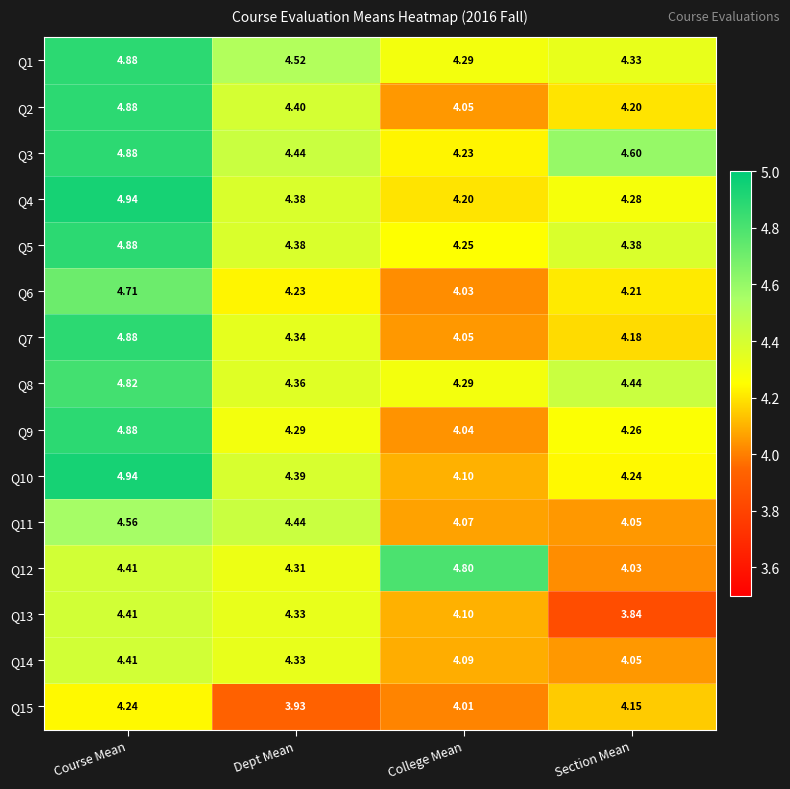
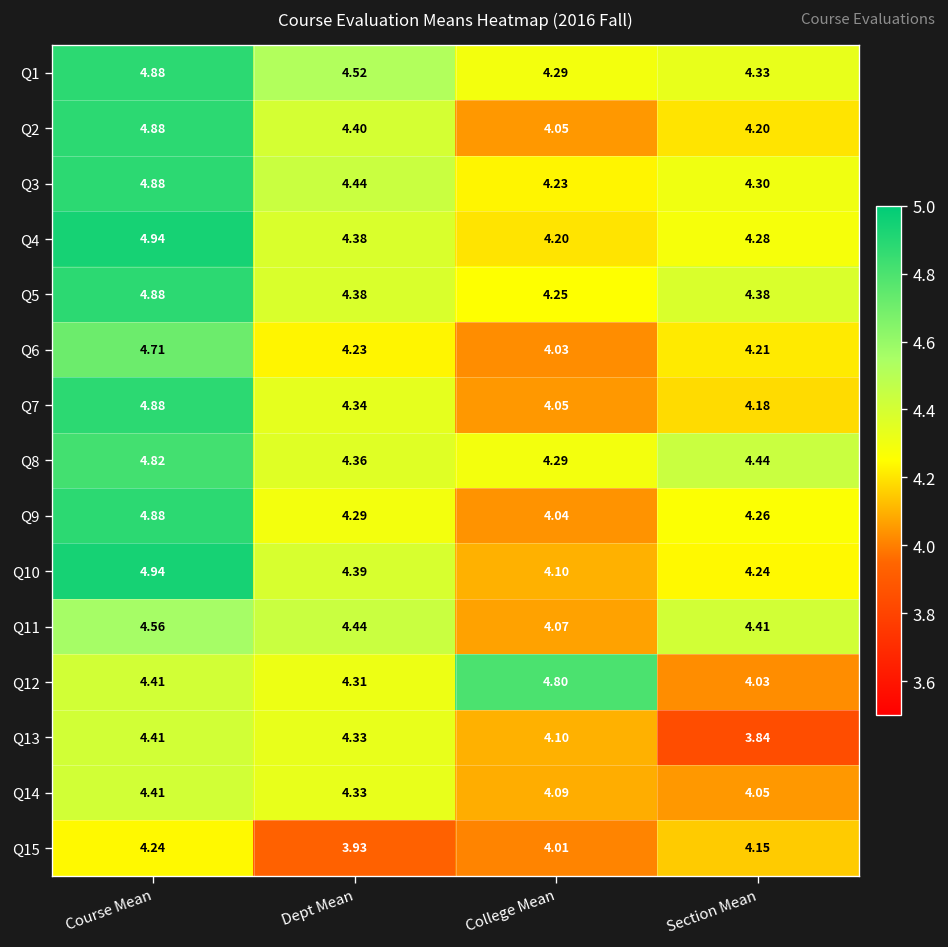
  {
    "Q1": {
      "Course Mean": 4.88,
      "Dept Mean": 4.52,
      "College Mean": 4.29,
      "Section Mean": 4.33
    },
    "Q2": {
      "Course Mean": 4.88,
      "Dept Mean": 4.40,
      "College Mean": 4.05,
      "Section Mean": 4.20
    },
    "Q3": {
      "Course Mean": 4.88,
      "Dept Mean": 4.44,
      "College Mean": 4.23,
-     "Section Mean": 4.60
+     "Section Mean": 4.30
    },
    "Q4": {
      "Course Mean": 4.94,
      "Dept Mean": 4.38,
      "College Mean": 4.20,
      "Section Mean": 4.28
    },
    "Q5": {
      "Course Mean": 4.88,
      "Dept Mean": 4.38,
      "College Mean": 4.25,
      "Section Mean": 4.38
    },
    "Q6": {
      "Course Mean": 4.71,
      "Dept Mean": 4.23,
      "College Mean": 4.03,
      "Section Mean": 4.21
    },
    "Q7": {
      "Course Mean": 4.88,
      "Dept Mean": 4.34,
      "College Mean": 4.05,
      "Section Mean": 4.18
    },
    "Q8": {
      "Course Mean": 4.82,
      "Dept Mean": 4.36,
      "College Mean": 4.29,
      "Section Mean": 4.44
    },
    "Q9": {
      "Course Mean": 4.88,
      "Dept Mean": 4.29,
      "College Mean": 4.04,
      "Section Mean": 4.26
    },
    "Q10": {
      "Course Mean": 4.94,
      "Dept Mean": 4.39,
      "College Mean": 4.10,
      "Section Mean": 4.24
    },
    "Q11": {
      "Course Mean": 4.56,
      "Dept Mean": 4.44,
      "College Mean": 4.07,
-     "Section Mean": 4.05
+     "Section Mean": 4.41
    },
    "Q12": {
      "Course Mean": 4.41,
      "Dept Mean": 4.31,
      "College Mean": 4.80,
      "Section Mean": 4.03
    },
    "Q13": {
      "Course Mean": 4.41,
      "Dept Mean": 4.33,
      "College Mean": 4.10,
      "Section Mean": 3.84
    },
    "Q14": {
      "Course Mean": 4.41,
      "Dept Mean": 4.33,
      "College Mean": 4.09,
      "Section Mean": 4.05
    },
    "Q15": {
      "Course Mean": 4.24,
      "Dept Mean": 3.93,
      "College Mean": 4.01,
      "Section Mean": 4.15
    }
  }
